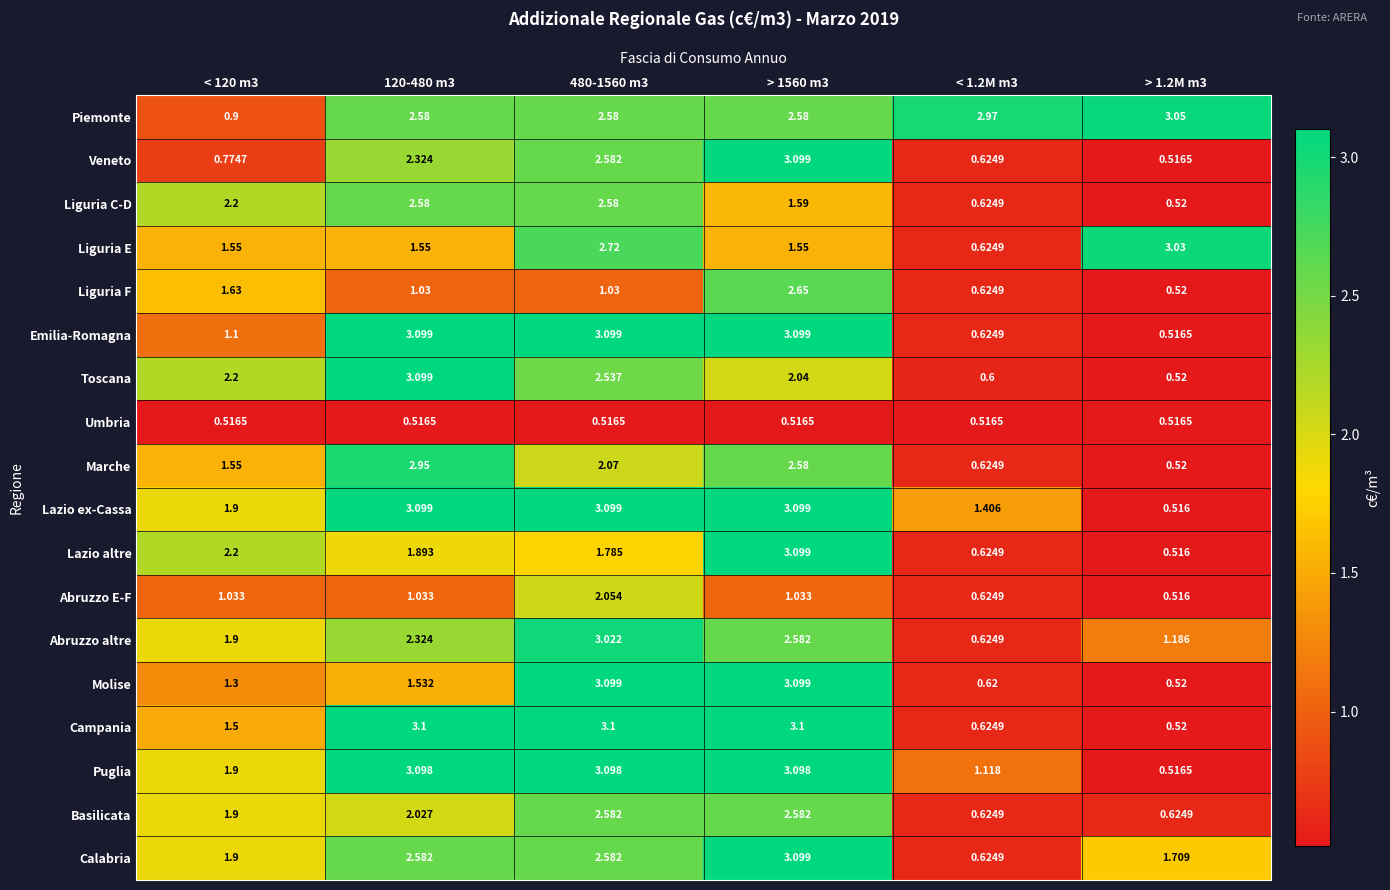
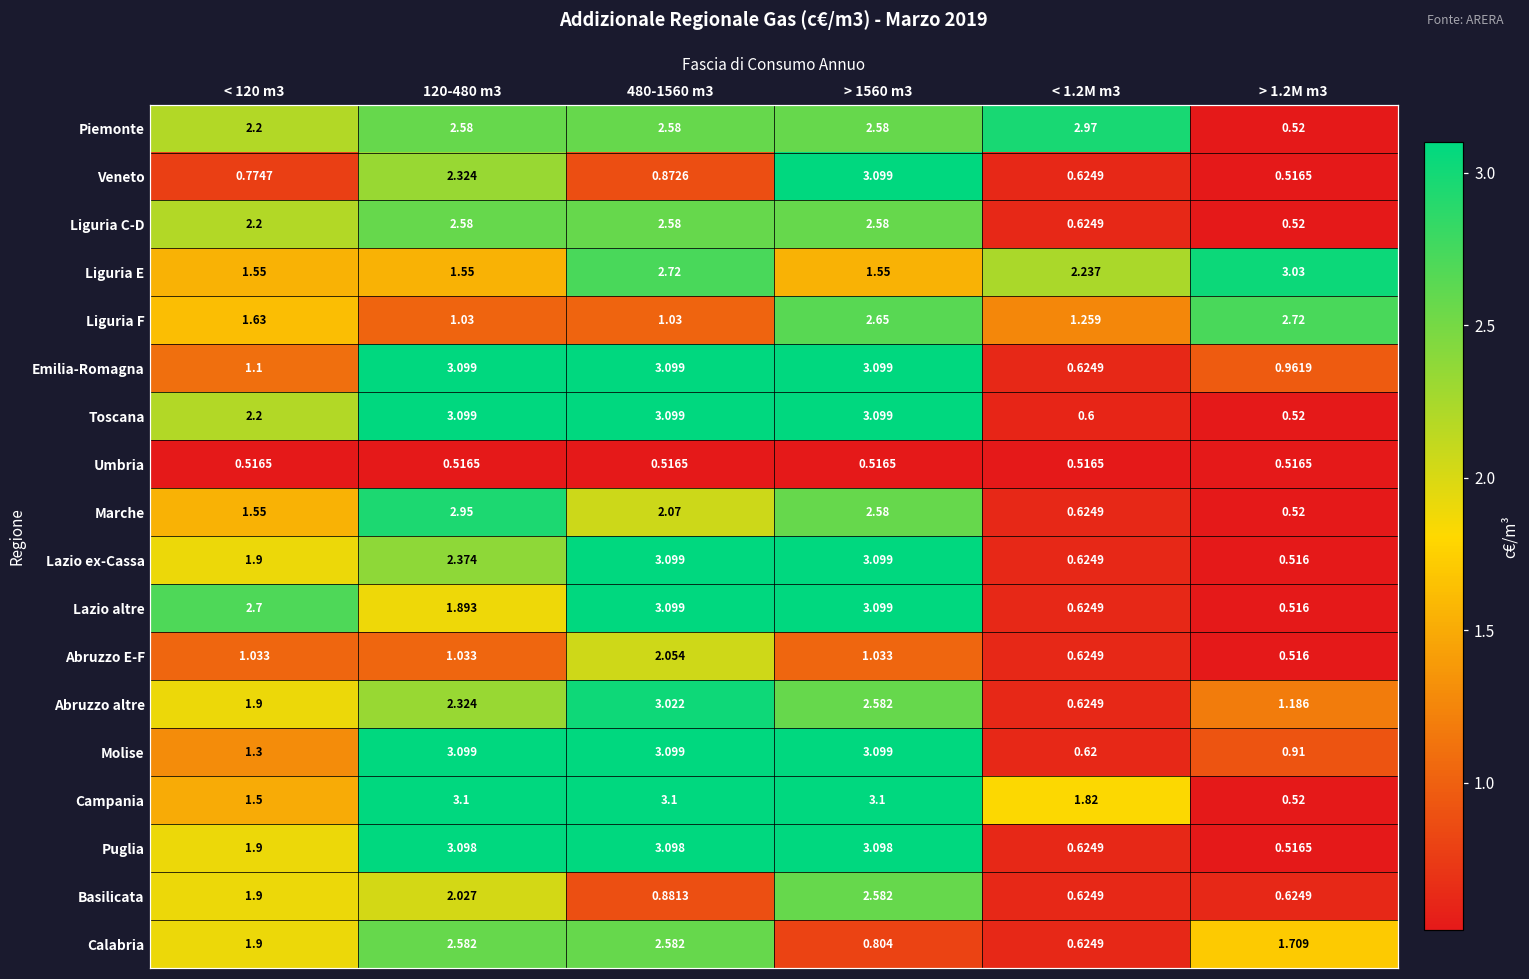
  {
    "Piemonte": {
-     "< 120 m3": 0.9,
+     "< 120 m3": 2.2,
      "120-480 m3": 2.58,
      "480-1560 m3": 2.58,
      "> 1560 m3": 2.58,
      "< 1.2M m3": 2.97,
-     "> 1.2M m3": 3.05
+     "> 1.2M m3": 0.52
    },
    "Veneto": {
      "< 120 m3": 0.7747,
      "120-480 m3": 2.324,
-     "480-1560 m3": 2.582,
+     "480-1560 m3": 0.8726,
      "> 1560 m3": 3.099,
      "< 1.2M m3": 0.6249,
      "> 1.2M m3": 0.5165
    },
    "Liguria C-D": {
      "< 120 m3": 2.2,
      "120-480 m3": 2.58,
      "480-1560 m3": 2.58,
-     "> 1560 m3": 1.59,
+     "> 1560 m3": 2.58,
      "< 1.2M m3": 0.6249,
      "> 1.2M m3": 0.52
    },
    "Liguria E": {
      "< 120 m3": 1.55,
      "120-480 m3": 1.55,
      "480-1560 m3": 2.72,
      "> 1560 m3": 1.55,
-     "< 1.2M m3": 0.6249,
+     "< 1.2M m3": 2.237,
      "> 1.2M m3": 3.03
    },
    "Liguria F": {
      "< 120 m3": 1.63,
      "120-480 m3": 1.03,
      "480-1560 m3": 1.03,
      "> 1560 m3": 2.65,
-     "< 1.2M m3": 0.6249,
-     "> 1.2M m3": 0.52
+     "< 1.2M m3": 1.259,
+     "> 1.2M m3": 2.72
    },
    "Emilia-Romagna": {
      "< 120 m3": 1.1,
      "120-480 m3": 3.099,
      "480-1560 m3": 3.099,
      "> 1560 m3": 3.099,
      "< 1.2M m3": 0.6249,
-     "> 1.2M m3": 0.5165
+     "> 1.2M m3": 0.9619
    },
    "Toscana": {
      "< 120 m3": 2.2,
      "120-480 m3": 3.099,
-     "480-1560 m3": 2.537,
-     "> 1560 m3": 2.04,
+     "480-1560 m3": 3.099,
+     "> 1560 m3": 3.099,
      "< 1.2M m3": 0.6,
      "> 1.2M m3": 0.52
    },
    "Umbria": {
      "< 120 m3": 0.5165,
      "120-480 m3": 0.5165,
      "480-1560 m3": 0.5165,
      "> 1560 m3": 0.5165,
      "< 1.2M m3": 0.5165,
      "> 1.2M m3": 0.5165
    },
    "Marche": {
      "< 120 m3": 1.55,
      "120-480 m3": 2.95,
      "480-1560 m3": 2.07,
      "> 1560 m3": 2.58,
      "< 1.2M m3": 0.6249,
      "> 1.2M m3": 0.52
    },
    "Lazio ex-Cassa": {
      "< 120 m3": 1.9,
-     "120-480 m3": 3.099,
+     "120-480 m3": 2.374,
      "480-1560 m3": 3.099,
      "> 1560 m3": 3.099,
-     "< 1.2M m3": 1.406,
+     "< 1.2M m3": 0.6249,
      "> 1.2M m3": 0.516
    },
    "Lazio altre": {
-     "< 120 m3": 2.2,
+     "< 120 m3": 2.7,
      "120-480 m3": 1.893,
-     "480-1560 m3": 1.785,
+     "480-1560 m3": 3.099,
      "> 1560 m3": 3.099,
      "< 1.2M m3": 0.6249,
      "> 1.2M m3": 0.516
    },
    "Abruzzo E-F": {
      "< 120 m3": 1.033,
      "120-480 m3": 1.033,
      "480-1560 m3": 2.054,
      "> 1560 m3": 1.033,
      "< 1.2M m3": 0.6249,
      "> 1.2M m3": 0.516
    },
    "Abruzzo altre": {
      "< 120 m3": 1.9,
      "120-480 m3": 2.324,
      "480-1560 m3": 3.022,
      "> 1560 m3": 2.582,
      "< 1.2M m3": 0.6249,
      "> 1.2M m3": 1.186
    },
    "Molise": {
      "< 120 m3": 1.3,
-     "120-480 m3": 1.532,
+     "120-480 m3": 3.099,
      "480-1560 m3": 3.099,
      "> 1560 m3": 3.099,
      "< 1.2M m3": 0.62,
-     "> 1.2M m3": 0.52
+     "> 1.2M m3": 0.91
    },
    "Campania": {
      "< 120 m3": 1.5,
      "120-480 m3": 3.1,
      "480-1560 m3": 3.1,
      "> 1560 m3": 3.1,
-     "< 1.2M m3": 0.6249,
+     "< 1.2M m3": 1.82,
      "> 1.2M m3": 0.52
    },
    "Puglia": {
      "< 120 m3": 1.9,
      "120-480 m3": 3.098,
      "480-1560 m3": 3.098,
      "> 1560 m3": 3.098,
-     "< 1.2M m3": 1.118,
+     "< 1.2M m3": 0.6249,
      "> 1.2M m3": 0.5165
    },
    "Basilicata": {
      "< 120 m3": 1.9,
      "120-480 m3": 2.027,
-     "480-1560 m3": 2.582,
+     "480-1560 m3": 0.8813,
      "> 1560 m3": 2.582,
      "< 1.2M m3": 0.6249,
      "> 1.2M m3": 0.6249
    },
    "Calabria": {
      "< 120 m3": 1.9,
      "120-480 m3": 2.582,
      "480-1560 m3": 2.582,
-     "> 1560 m3": 3.099,
+     "> 1560 m3": 0.804,
      "< 1.2M m3": 0.6249,
      "> 1.2M m3": 1.709
    }
  }
